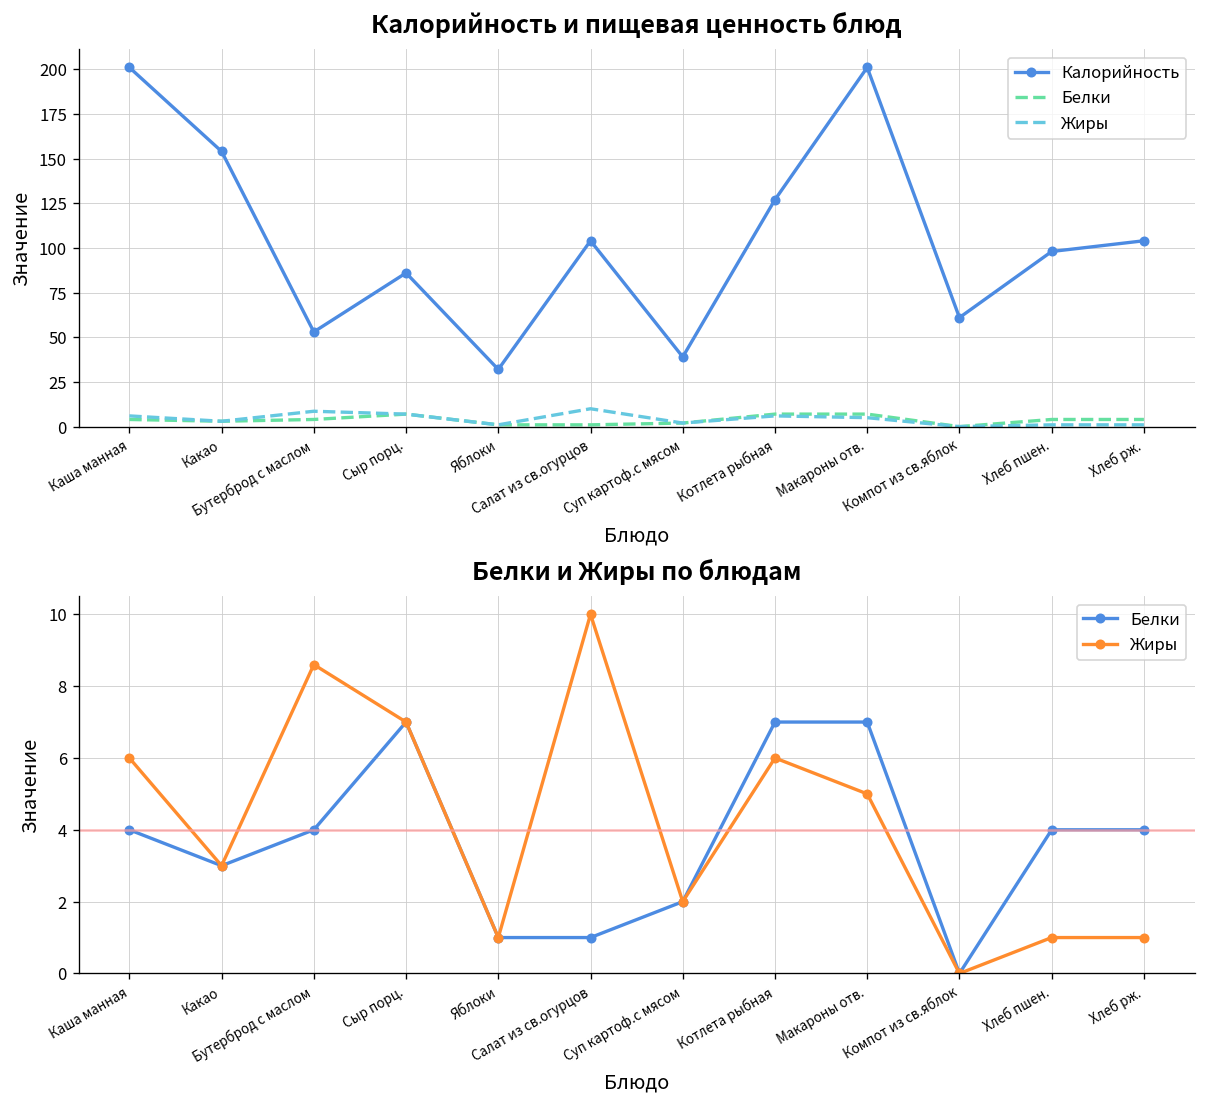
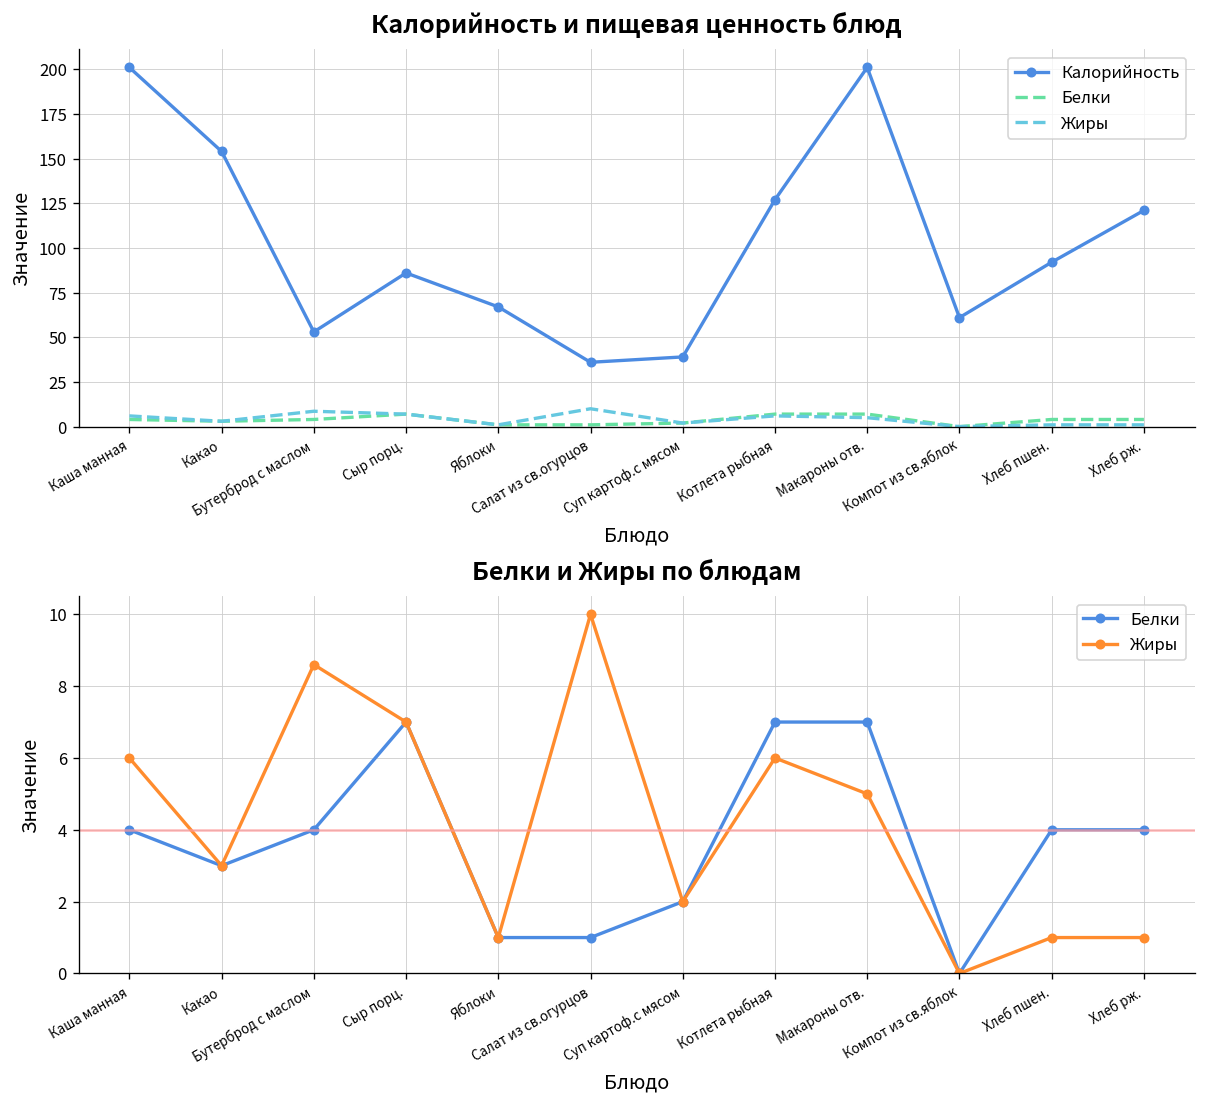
  {
    "Калорийность и пищевая ценность блюд": {
      "Калорийность": {
        "Каша манная": 201,
        "Какао": 154,
        "Бутерброд с маслом": 53,
        "Сыр порц.": 86,
-       "Яблоки": 32,
-       "Салат из св.огурцов": 104,
+       "Яблоки": 67,
+       "Салат из св.огурцов": 36,
        "Суп картоф.с мясом": 39,
        "Котлета рыбная": 127,
        "Макароны отв.": 201,
        "Компот из св.яблок": 61,
-       "Хлеб пшен.": 98,
-       "Хлеб рж.": 104
+       "Хлеб пшен.": 92,
+       "Хлеб рж.": 121
      }
    },
    "Белки и Жиры по блюдам": {
      "Белки": {
        "Каша манная": 4.0,
        "Бутерброд с маслом": 4.0,
        "Салат из св.огурцов": 1.0,
        "Котлета рыбная": 7.0,
        "Макароны отв.": 7.0,
        "Хлеб пшен.": 4.0,
        "Хлеб рж.": 4.0
      },
      "Жиры": {
        "Каша манная": 6.0,
        "Бутерброд с маслом": 8.6,
        "Салат из св.огурцов": 10.0,
        "Котлета рыбная": 6.0,
        "Макароны отв.": 5.0,
        "Хлеб пшен.": 1.0,
        "Хлеб рж.": 1.0
      }
    }
  }
